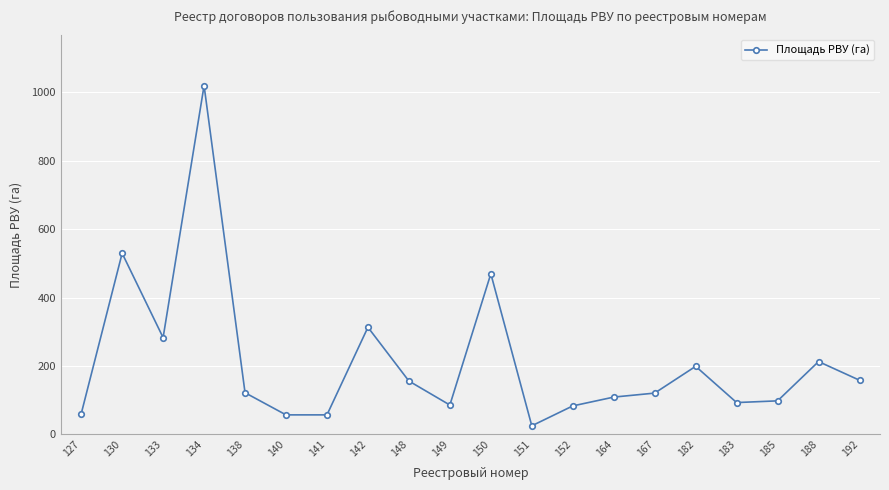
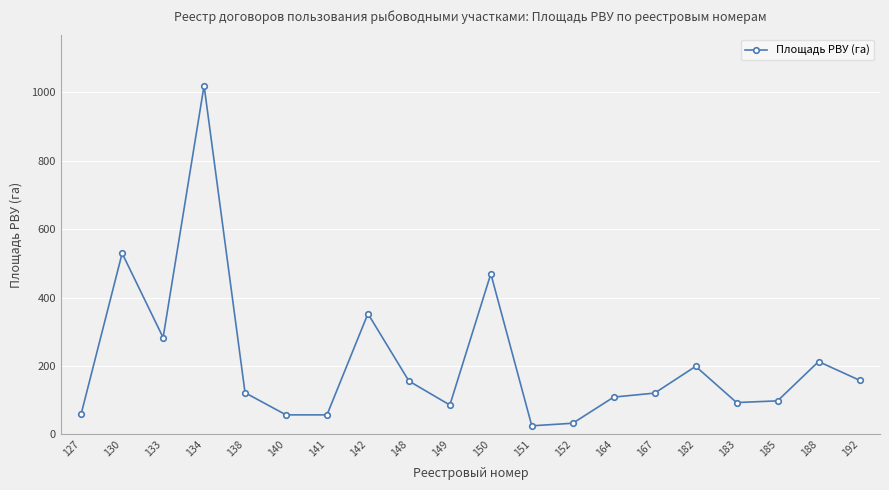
  {
    "127": 60,
    "130": 530,
    "133": 280,
    "134": 1020,
    "138": 120,
    "140": 60,
    "141": 60,
-   "142": 310,
+   "142": 350,
    "148": 160,
    "149": 90,
    "150": 470,
    "151": 30,
-   "152": 80,
+   "152": 30,
    "164": 110,
    "167": 120,
    "182": 200,
    "183": 90,
    "185": 100,
    "188": 210,
    "192": 160
  }
